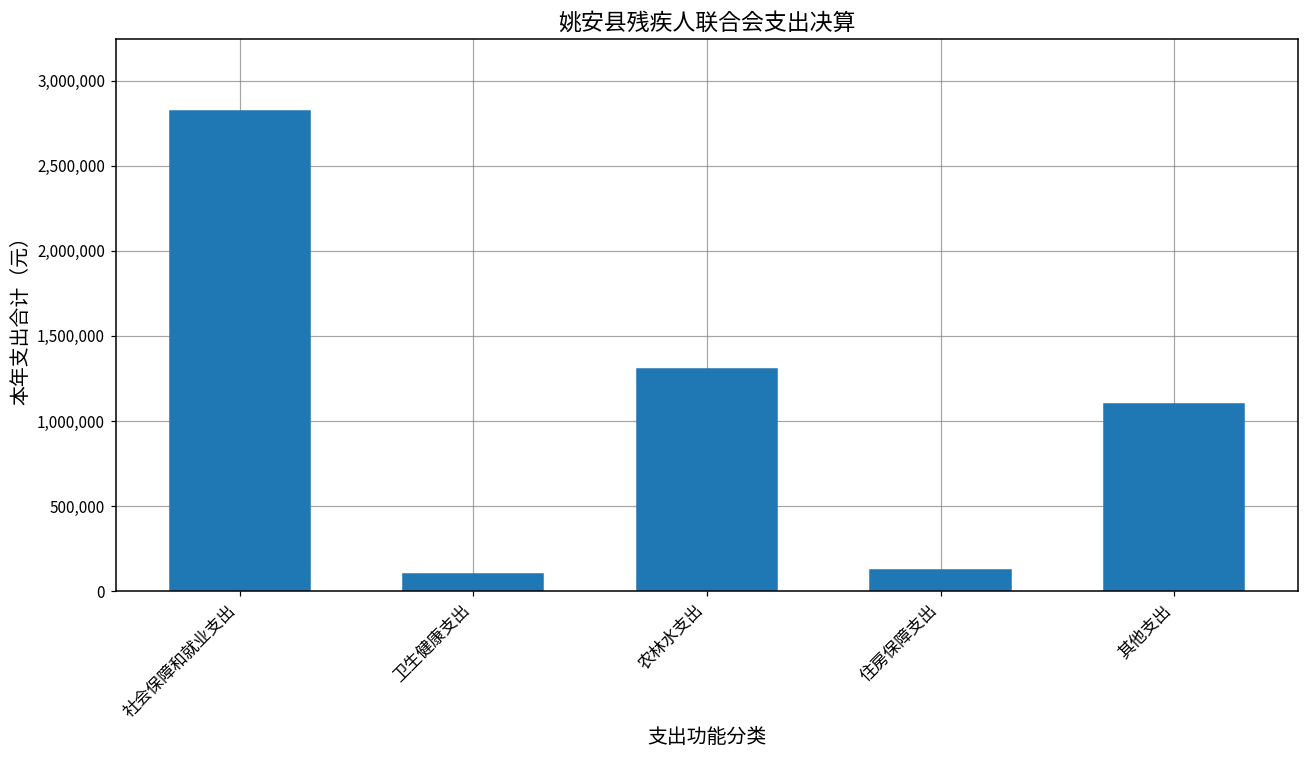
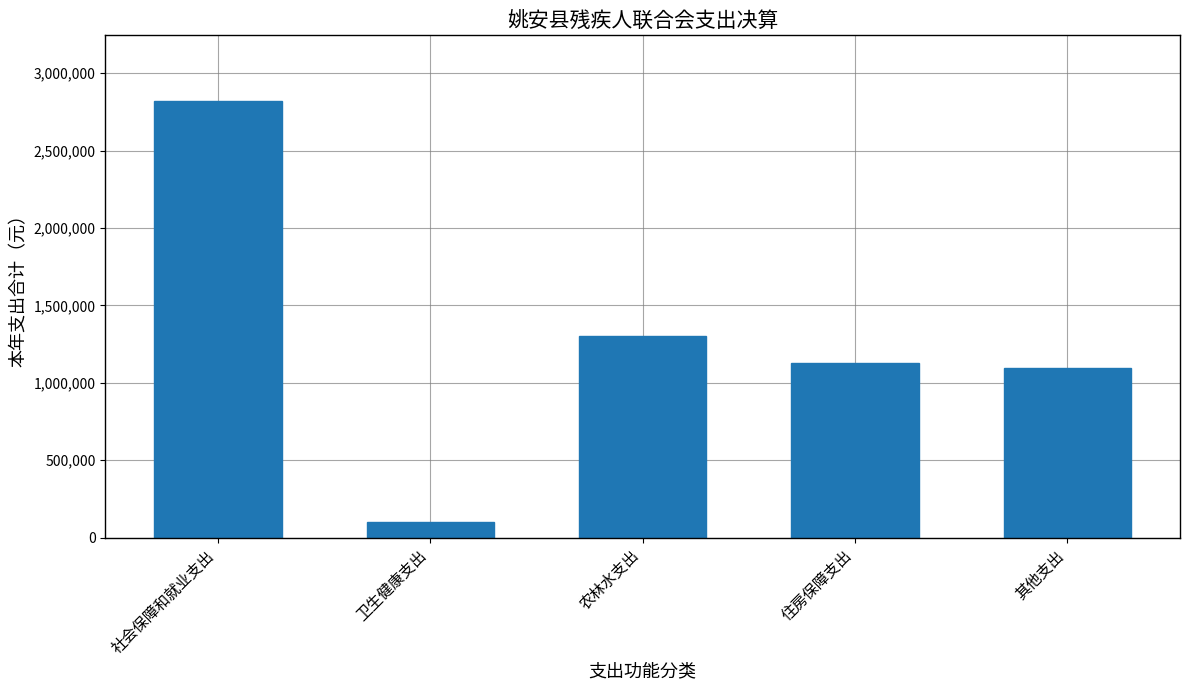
  {
    "社会保障和就业支出": "2,820,000",
    "卫生健康支出": "100,000",
    "农林水支出": "1,300,000",
-   "住房保障支出": "130,000",
+   "住房保障支出": "1,130,000",
    "其他支出": "1,100,000"
  }
